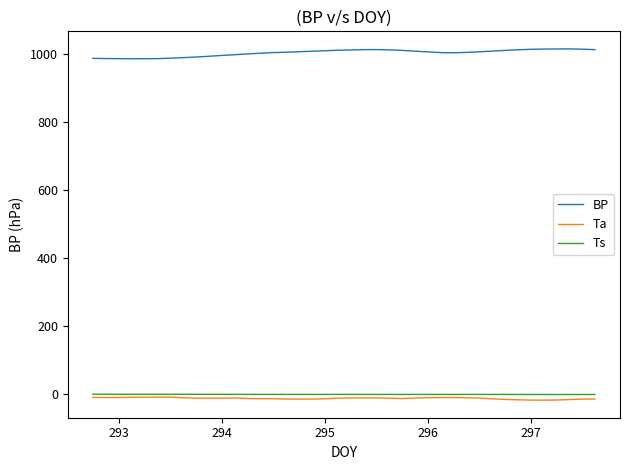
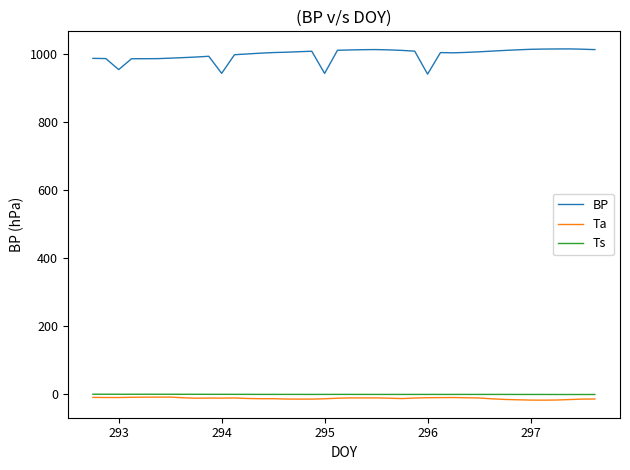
  {
    "BP": {
-     "293": 990,
-     "294": 1000,
-     "295": 1010,
-     "296": 1010,
+     "293": 960,
+     "294": 940,
+     "295": 940,
+     "296": 940,
      "297": 1020
    },
    "Ta": {
      "293": -10,
      "294": -10,
      "295": -10,
      "296": -10,
      "297": -20
    },
    "Ts": {
      "293": 0,
      "294": 0,
      "295": 0,
      "296": 0,
      "297": 0
    }
  }
